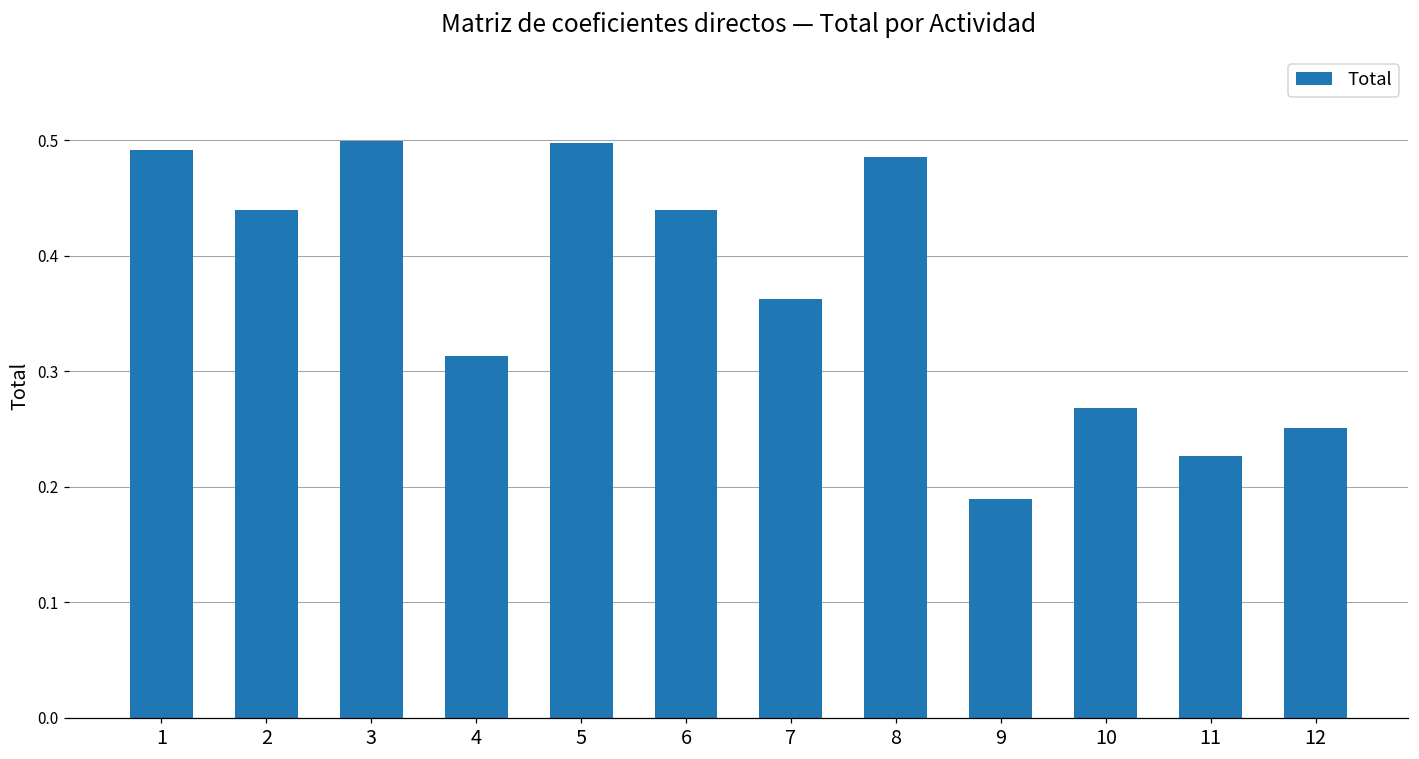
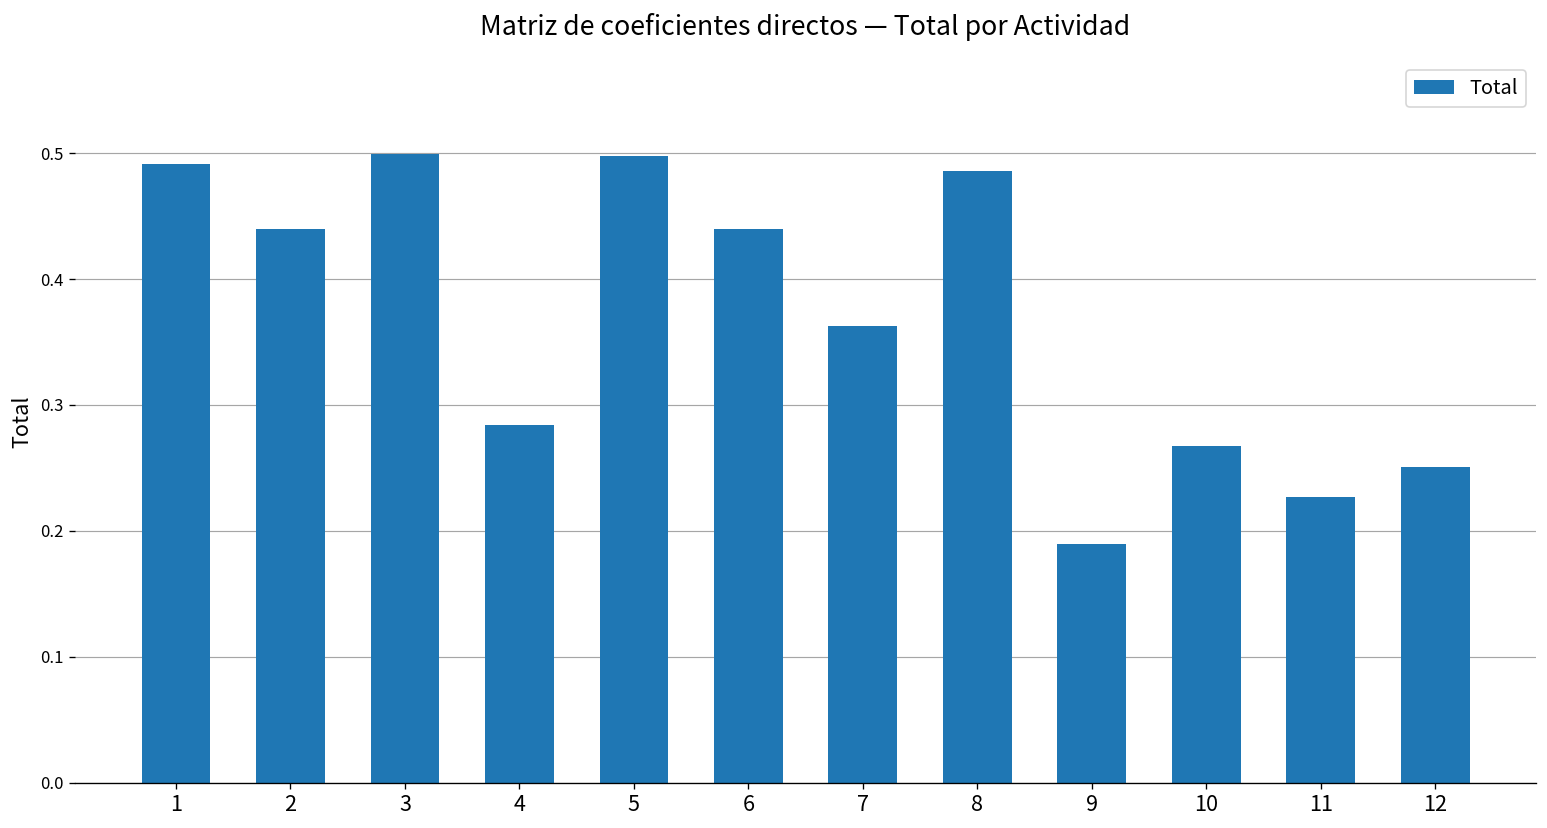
  {
    "1": 0.491,
    "2": 0.440,
    "3": 0.499,
-   "4": 0.314,
+   "4": 0.284,
    "5": 0.498,
    "6": 0.440,
    "7": 0.362,
    "8": 0.486,
    "9": 0.190,
    "10": 0.268,
    "11": 0.227,
    "12": 0.251
  }
